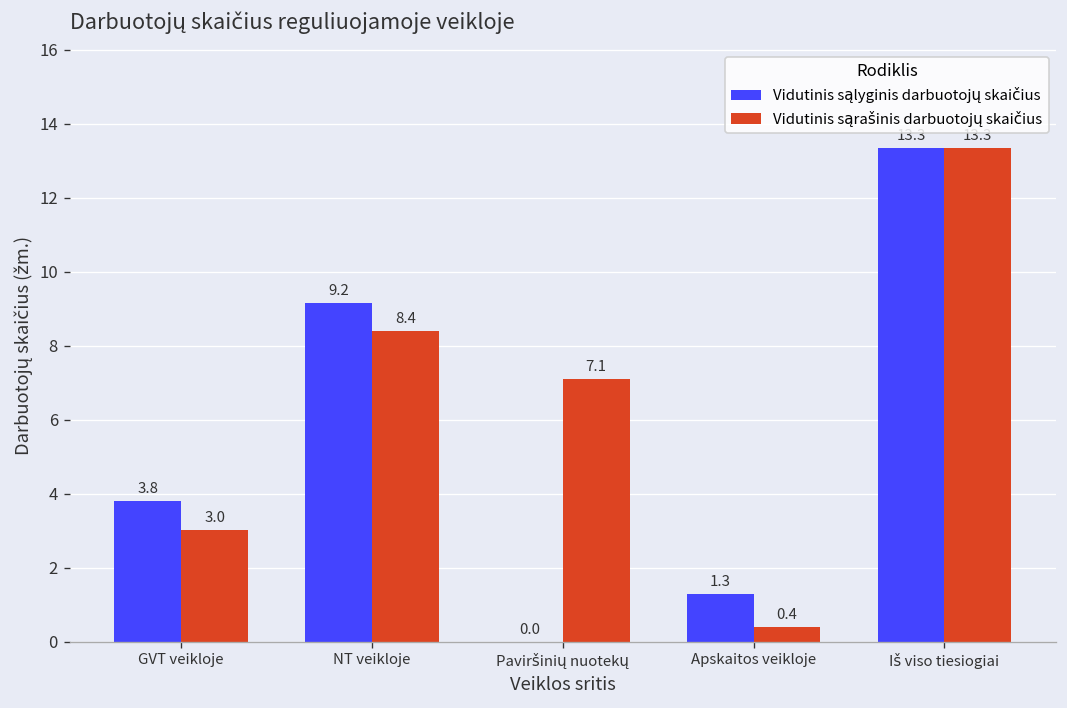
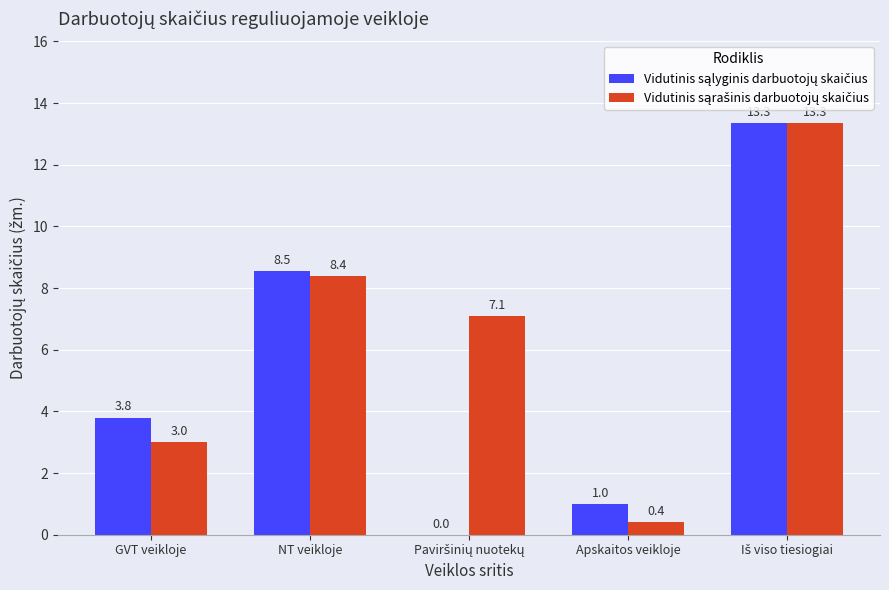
  {
    "Vidutinis sąlyginis darbuotojų skaičius": {
      "GVT veikloje": 3.8,
-     "NT veikloje": 9.2,
+     "NT veikloje": 8.5,
      "Paviršinių nuotekų": 0.0,
-     "Apskaitos veikloje": 1.3
+     "Apskaitos veikloje": 1.0
    },
    "Vidutinis sąrašinis darbuotojų skaičius": {
      "GVT veikloje": 3.0,
      "NT veikloje": 8.4,
      "Paviršinių nuotekų": 7.1,
      "Apskaitos veikloje": 0.4
    }
  }
